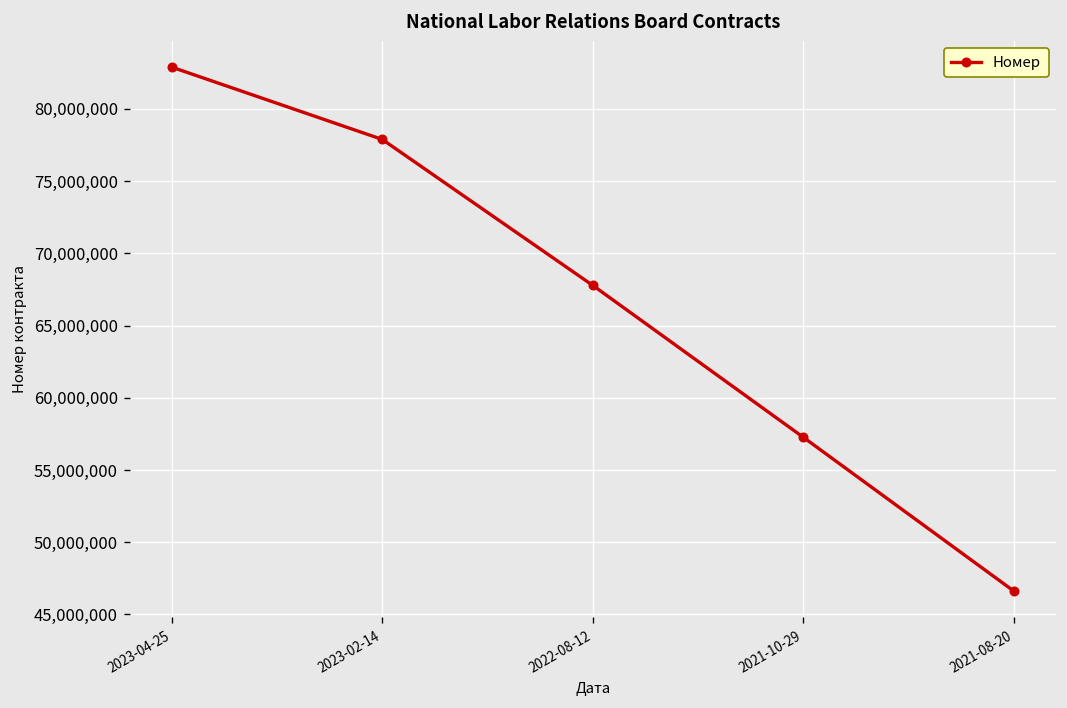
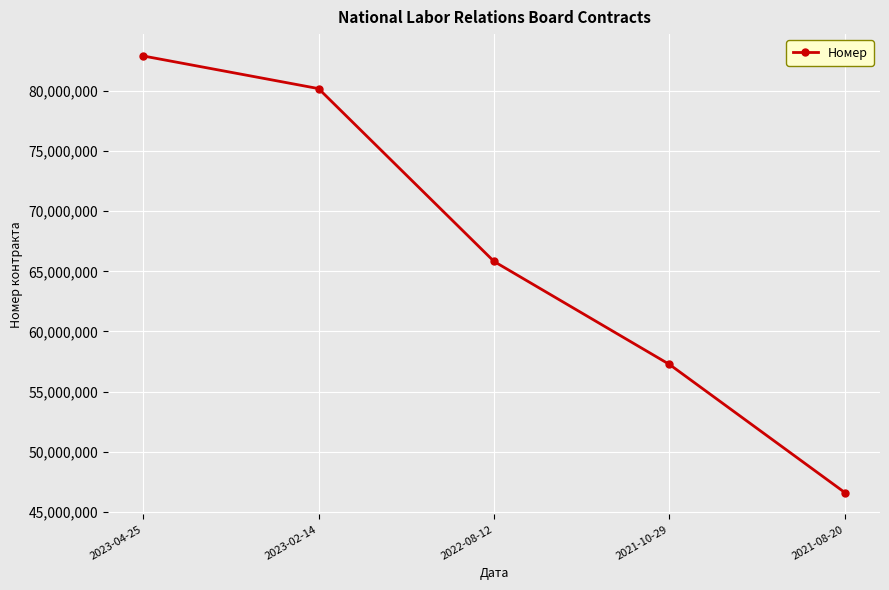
  {
    "2023-04-25": "82,900,000",
-   "2023-02-14": "77,900,000",
-   "2022-08-12": "67,800,000",
+   "2023-02-14": "80,200,000",
+   "2022-08-12": "65,800,000",
    "2021-10-29": "57,300,000",
    "2021-08-20": "46,600,000"
  }
